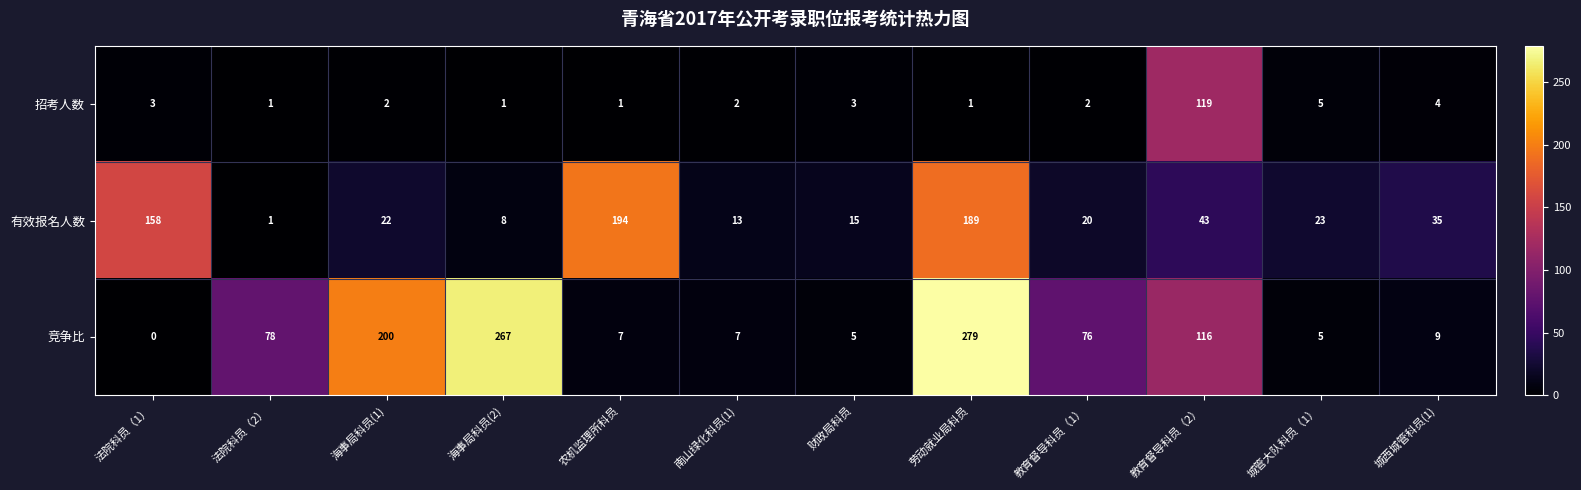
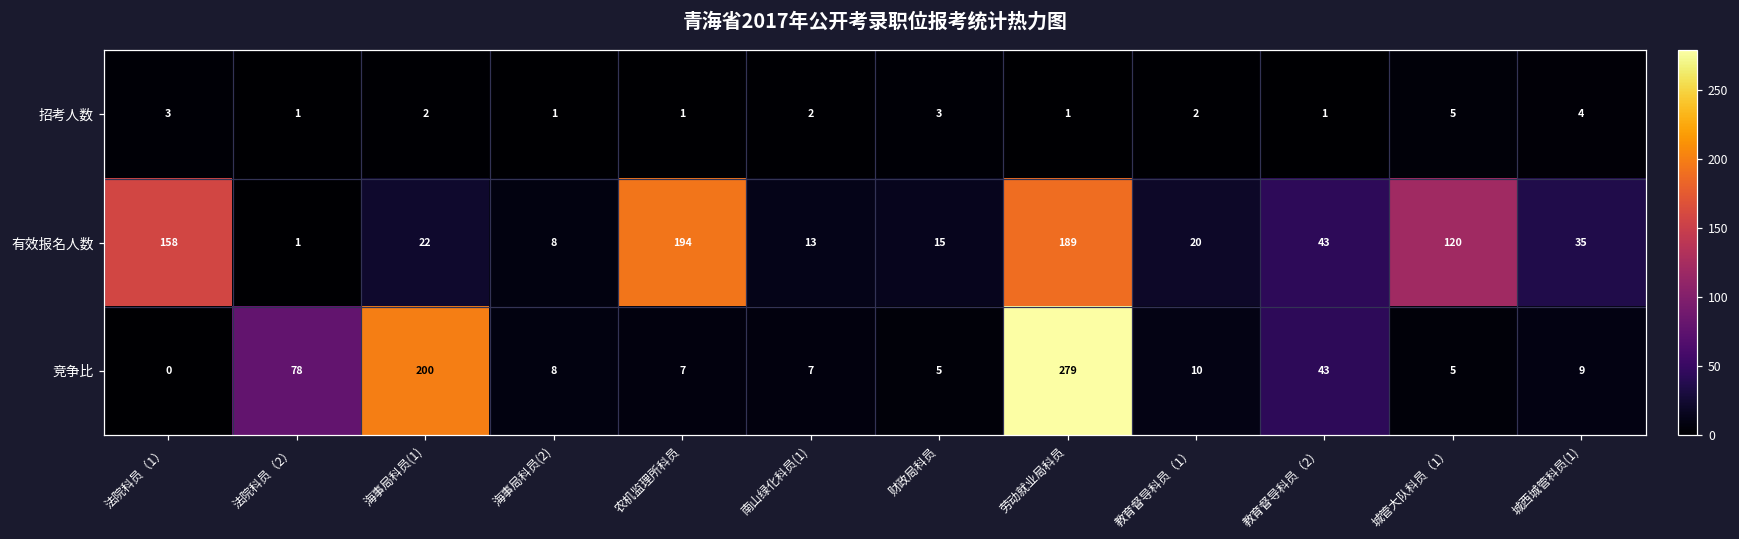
  {
    "招考人数": {
      "法院科员（1）": 3,
      "法院科员（2）": 1,
      "海事局科员(1)": 2,
      "海事局科员(2)": 1,
      "农机监理所科员": 1,
      "南山绿化科员(1)": 2,
      "财政局科员": 3,
      "劳动就业局科员": 1,
      "教育督导科员（1）": 2,
-     "教育督导科员（2）": 119,
+     "教育督导科员（2）": 1,
      "城管大队科员（1）": 5,
      "城西城管科员(1)": 4
    },
    "有效报名人数": {
      "法院科员（1）": 158,
      "法院科员（2）": 1,
      "海事局科员(1)": 22,
      "海事局科员(2)": 8,
      "农机监理所科员": 194,
      "南山绿化科员(1)": 13,
      "财政局科员": 15,
      "劳动就业局科员": 189,
      "教育督导科员（1）": 20,
      "教育督导科员（2）": 43,
-     "城管大队科员（1）": 23,
+     "城管大队科员（1）": 120,
      "城西城管科员(1)": 35
    },
    "竞争比": {
      "法院科员（1）": 0,
      "法院科员（2）": 78,
      "海事局科员(1)": 200,
-     "海事局科员(2)": 267,
+     "海事局科员(2)": 8,
      "农机监理所科员": 7,
      "南山绿化科员(1)": 7,
      "财政局科员": 5,
      "劳动就业局科员": 279,
-     "教育督导科员（1）": 76,
-     "教育督导科员（2）": 116,
+     "教育督导科员（1）": 10,
+     "教育督导科员（2）": 43,
      "城管大队科员（1）": 5,
      "城西城管科员(1)": 9
    }
  }
